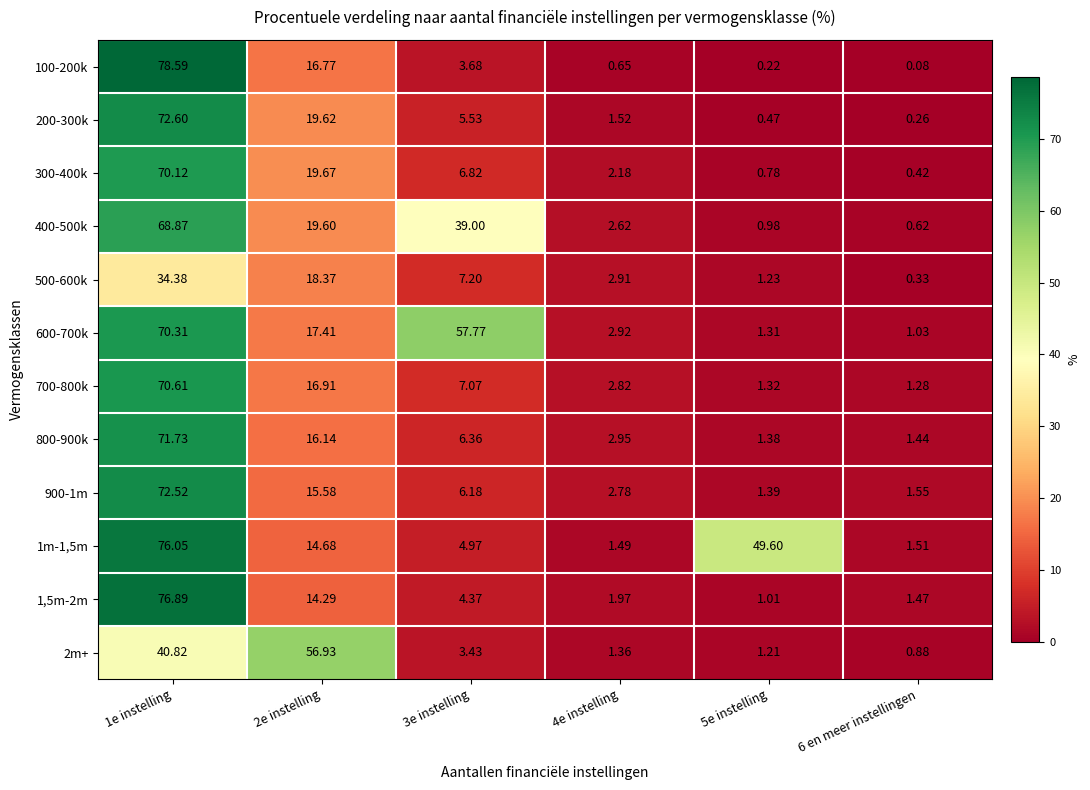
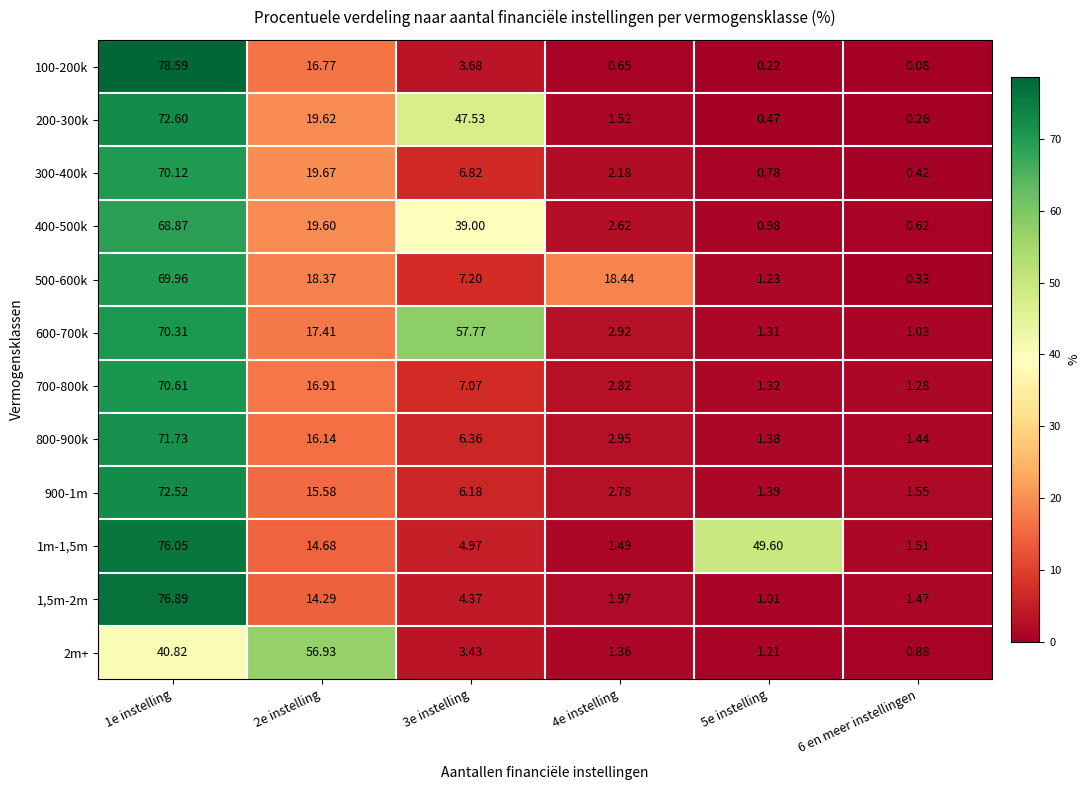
  {
    "100-200k": {
      "1e instelling": 78.59,
      "2e instelling": 16.77,
      "3e instelling": 3.68,
      "4e instelling": 0.65,
      "5e instelling": 0.22,
      "6 en meer instellingen": 0.08
    },
    "200-300k": {
      "1e instelling": 72.60,
      "2e instelling": 19.62,
-     "3e instelling": 5.53,
+     "3e instelling": 47.53,
      "4e instelling": 1.52,
      "5e instelling": 0.47,
      "6 en meer instellingen": 0.26
    },
    "300-400k": {
      "1e instelling": 70.12,
      "2e instelling": 19.67,
      "3e instelling": 6.82,
      "4e instelling": 2.18,
      "5e instelling": 0.78,
      "6 en meer instellingen": 0.42
    },
    "400-500k": {
      "1e instelling": 68.87,
      "2e instelling": 19.60,
      "3e instelling": 39.00,
      "4e instelling": 2.62,
      "5e instelling": 0.98,
      "6 en meer instellingen": 0.62
    },
    "500-600k": {
-     "1e instelling": 34.38,
+     "1e instelling": 69.96,
      "2e instelling": 18.37,
      "3e instelling": 7.20,
-     "4e instelling": 2.91,
+     "4e instelling": 18.44,
      "5e instelling": 1.23,
      "6 en meer instellingen": 0.33
    },
    "600-700k": {
      "1e instelling": 70.31,
      "2e instelling": 17.41,
      "3e instelling": 57.77,
      "4e instelling": 2.92,
      "5e instelling": 1.31,
      "6 en meer instellingen": 1.03
    },
    "700-800k": {
      "1e instelling": 70.61,
      "2e instelling": 16.91,
      "3e instelling": 7.07,
      "4e instelling": 2.82,
      "5e instelling": 1.32,
      "6 en meer instellingen": 1.28
    },
    "800-900k": {
      "1e instelling": 71.73,
      "2e instelling": 16.14,
      "3e instelling": 6.36,
      "4e instelling": 2.95,
      "5e instelling": 1.38,
      "6 en meer instellingen": 1.44
    },
    "900-1m": {
      "1e instelling": 72.52,
      "2e instelling": 15.58,
      "3e instelling": 6.18,
      "4e instelling": 2.78,
      "5e instelling": 1.39,
      "6 en meer instellingen": 1.55
    },
    "1m-1,5m": {
      "1e instelling": 76.05,
      "2e instelling": 14.68,
      "3e instelling": 4.97,
      "4e instelling": 1.49,
      "5e instelling": 49.60,
      "6 en meer instellingen": 1.51
    },
    "1,5m-2m": {
      "1e instelling": 76.89,
      "2e instelling": 14.29,
      "3e instelling": 4.37,
      "4e instelling": 1.97,
      "5e instelling": 1.01,
      "6 en meer instellingen": 1.47
    },
    "2m+": {
      "1e instelling": 40.82,
      "2e instelling": 56.93,
      "3e instelling": 3.43,
      "4e instelling": 1.36,
      "5e instelling": 1.21,
      "6 en meer instellingen": 0.88
    }
  }
